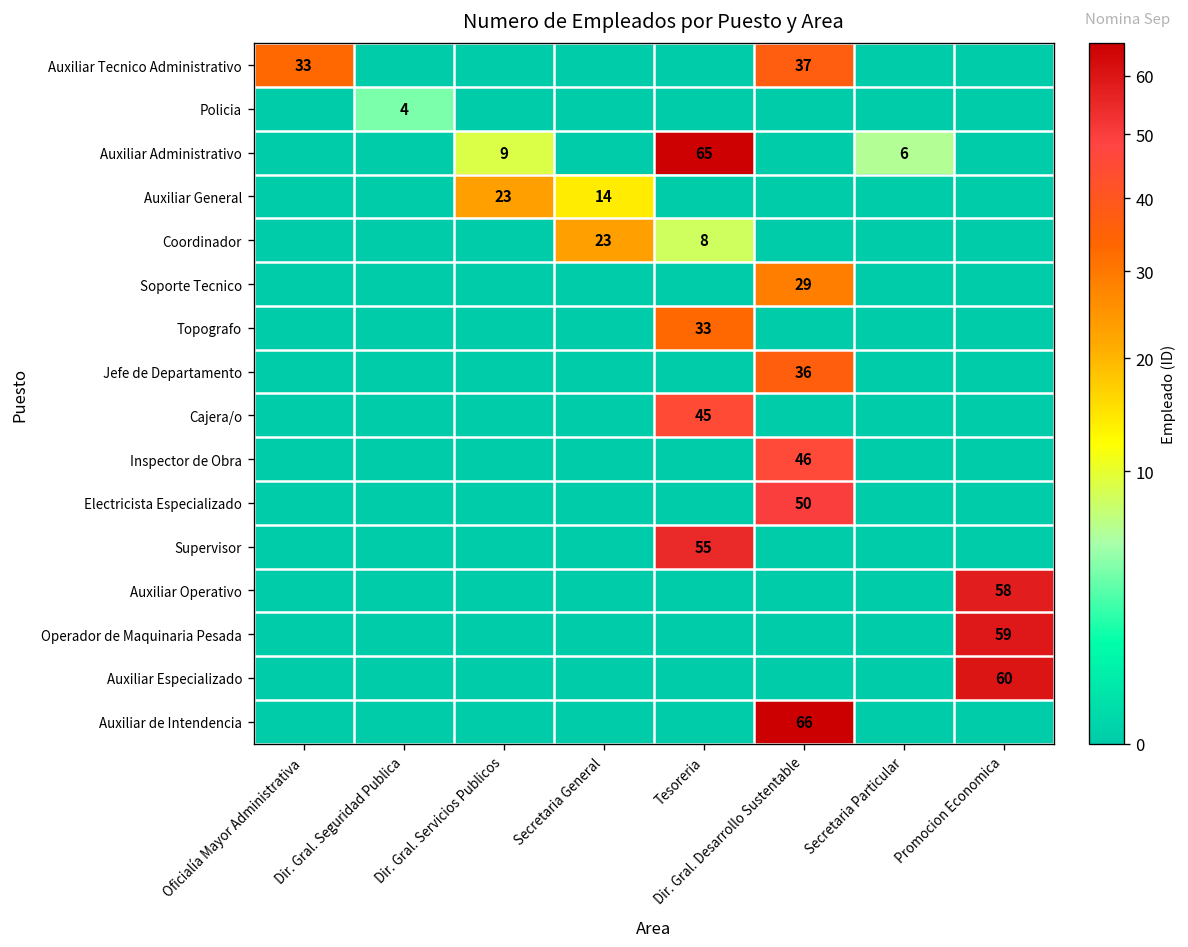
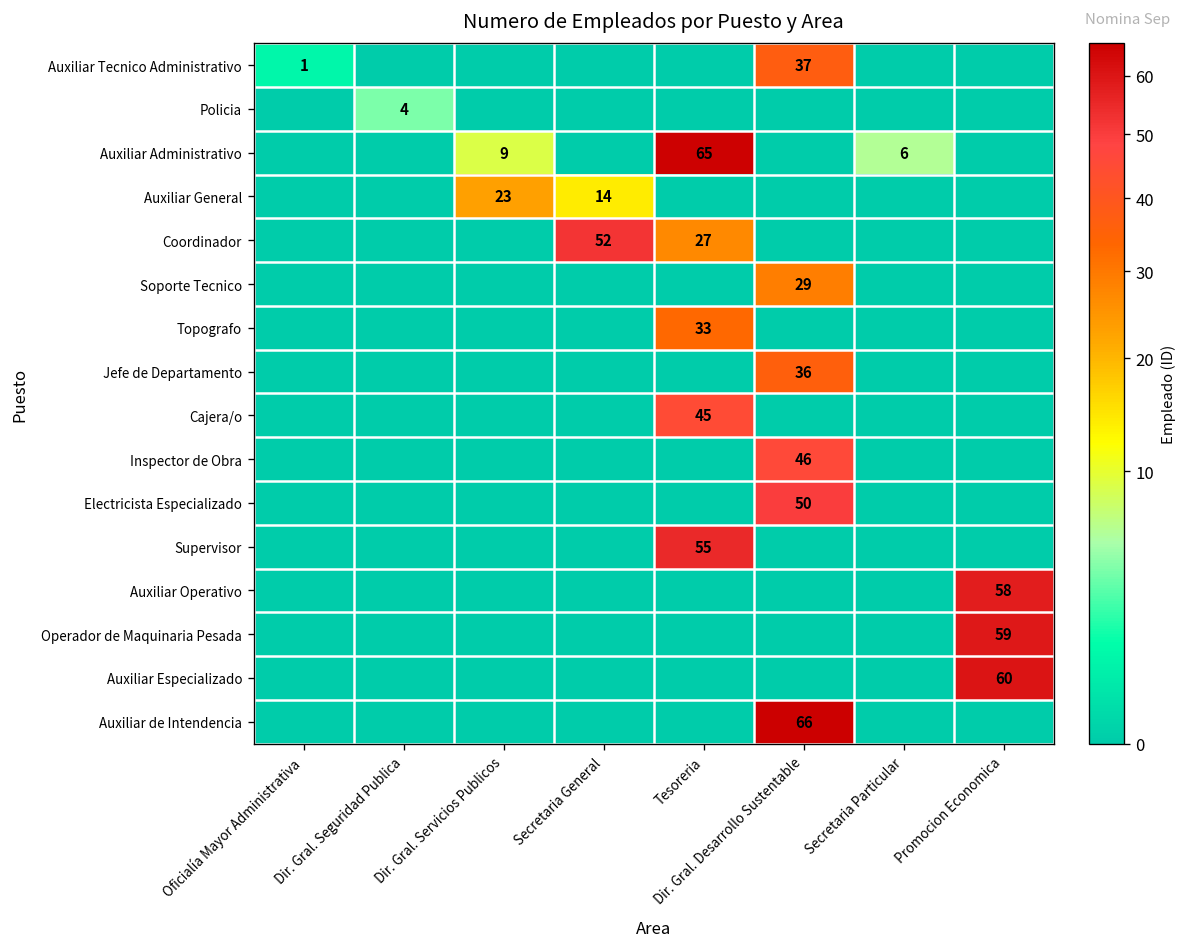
  {
    "Auxiliar Tecnico Administrativo": {
-     "Oficialía Mayor Administrativa": 33,
+     "Oficialía Mayor Administrativa": 1,
      "Dir. Gral. Desarrollo Sustentable": 37
    },
    "Policia": {
      "Dir. Gral. Seguridad Publica": 4
    },
    "Auxiliar Administrativo": {
      "Dir. Gral. Servicios Publicos": 9,
      "Tesoreria": 65,
      "Secretaria Particular": 6
    },
    "Auxiliar General": {
      "Dir. Gral. Servicios Publicos": 23,
      "Secretaria General": 14
    },
    "Coordinador": {
-     "Secretaria General": 23,
-     "Tesoreria": 8
+     "Secretaria General": 52,
+     "Tesoreria": 27
    },
    "Soporte Tecnico": {
      "Dir. Gral. Desarrollo Sustentable": 29
    },
    "Topografo": {
      "Tesoreria": 33
    },
    "Jefe de Departamento": {
      "Dir. Gral. Desarrollo Sustentable": 36
    },
    "Cajera/o": {
      "Tesoreria": 45
    },
    "Inspector de Obra": {
      "Dir. Gral. Desarrollo Sustentable": 46
    },
    "Electricista Especializado": {
      "Dir. Gral. Desarrollo Sustentable": 50
    },
    "Supervisor": {
      "Tesoreria": 55
    },
    "Auxiliar Operativo": {
      "Promocion Economica": 58
    },
    "Operador de Maquinaria Pesada": {
      "Promocion Economica": 59
    },
    "Auxiliar Especializado": {
      "Promocion Economica": 60
    },
    "Auxiliar de Intendencia": {
      "Dir. Gral. Desarrollo Sustentable": 66
    }
  }
